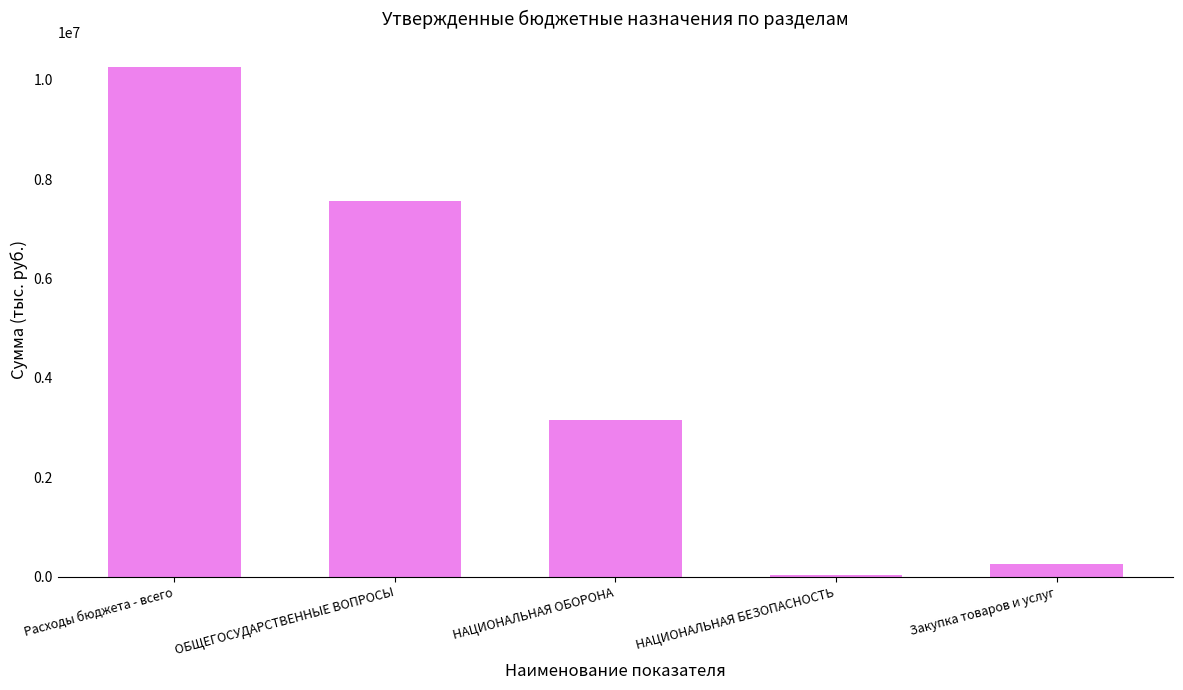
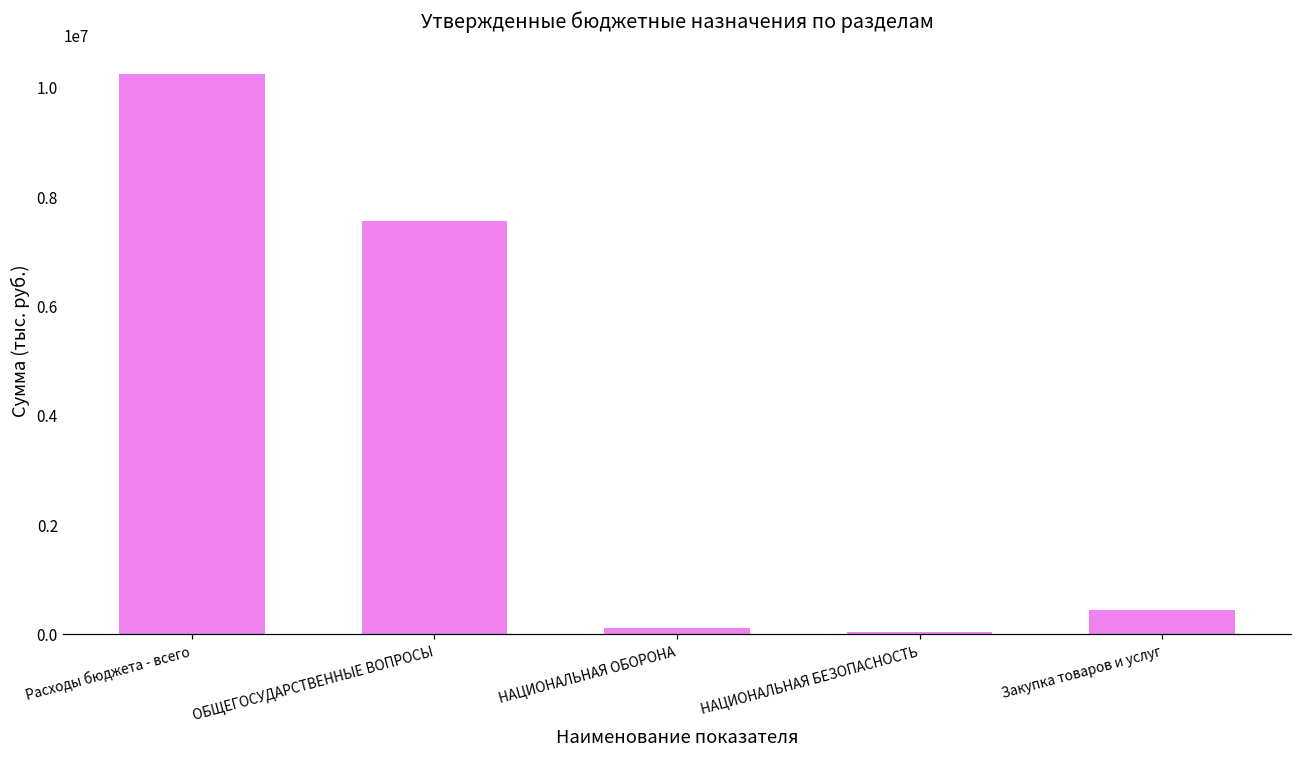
  {
    "Расходы бюджета - всего": 10300000,
    "ОБЩЕГОСУДАРСТВЕННЫЕ ВОПРОСЫ": 7600000,
-   "НАЦИОНАЛЬНАЯ ОБОРОНА": 3200000,
-   "Закупка товаров и услуг": 300000
+   "НАЦИОНАЛЬНАЯ ОБОРОНА": 100000,
+   "Закупка товаров и услуг": 500000
  }
